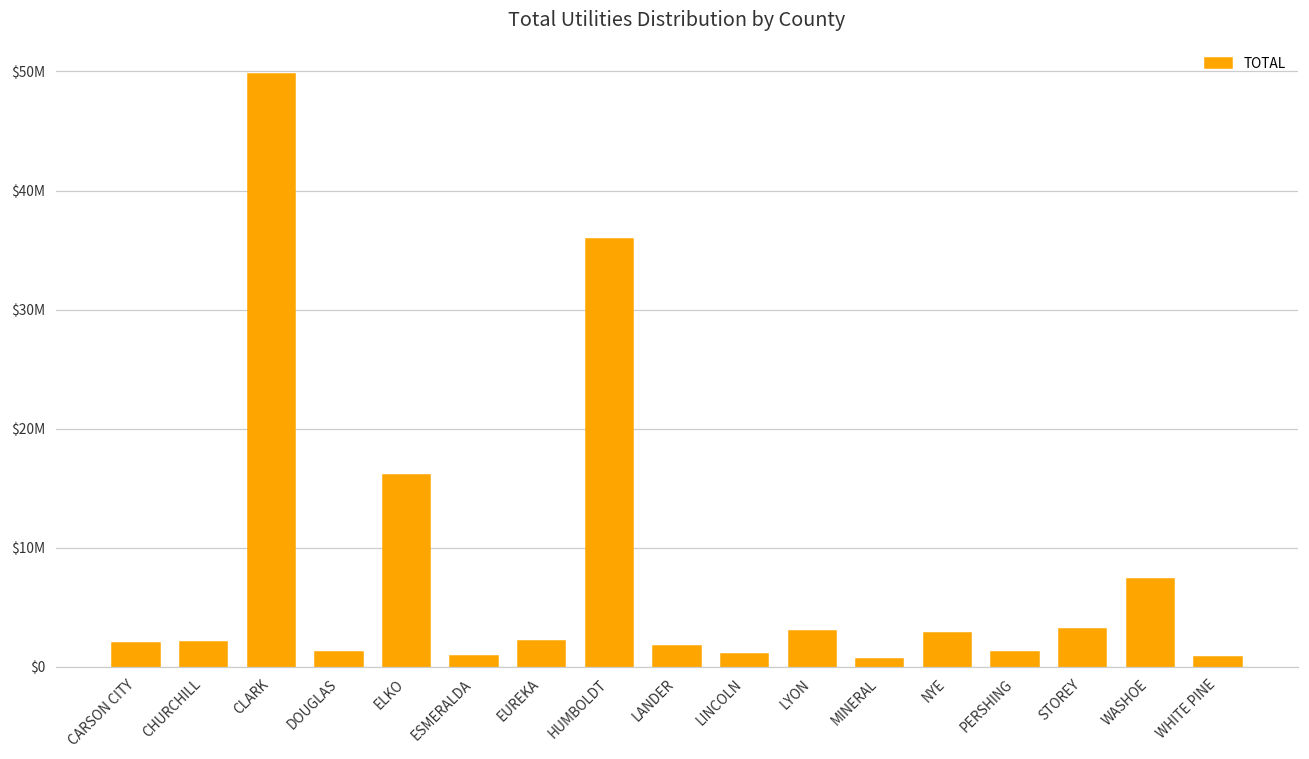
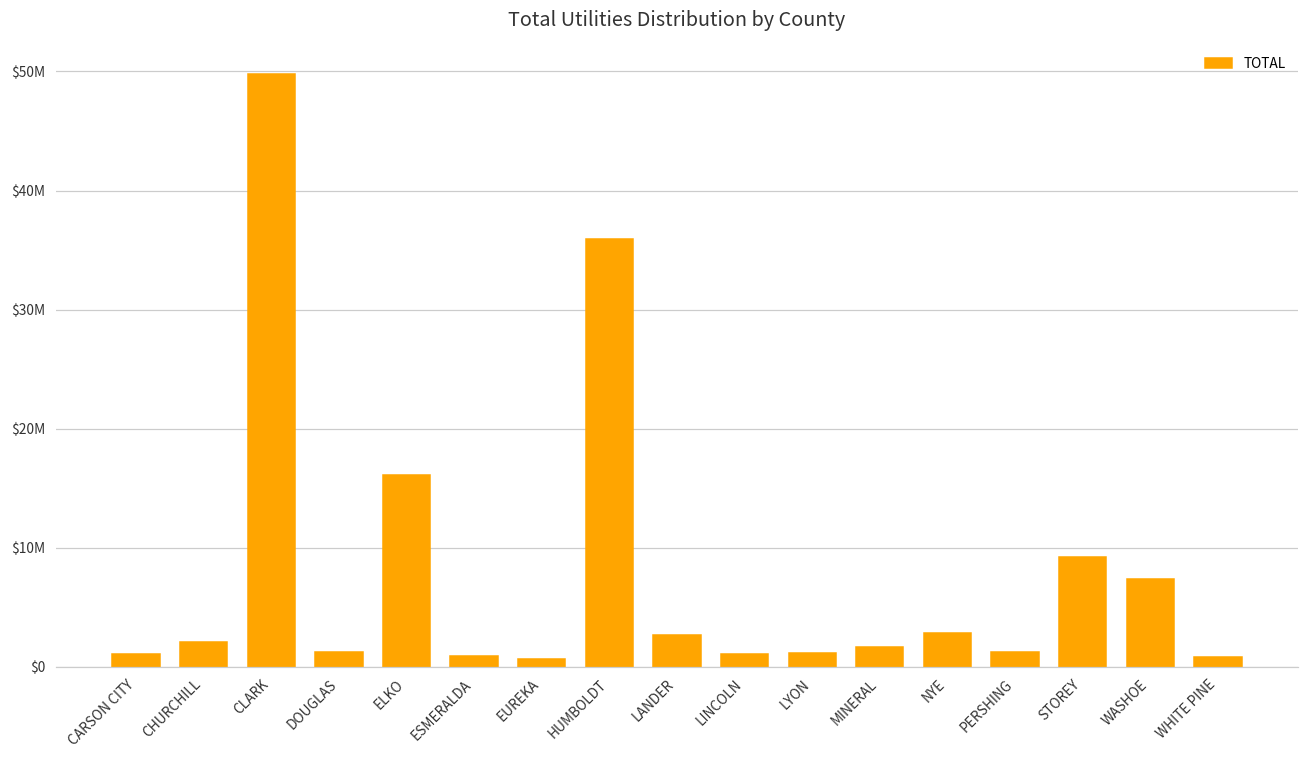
  {
-   "CARSON CITY": "$2000000",
+   "CARSON CITY": "$1100000",
    "CHURCHILL": "$2100000",
    "CLARK": "$49800000",
    "DOUGLAS": "$1200000",
    "ELKO": "$16100000",
    "ESMERALDA": "$900000",
-   "EUREKA": "$2200000",
+   "EUREKA": "$700000",
    "HUMBOLDT": "$36000000",
-   "LANDER": "$1800000",
+   "LANDER": "$2600000",
    "LINCOLN": "$1100000",
-   "LYON": "$3000000",
-   "MINERAL": "$600000",
+   "LYON": "$1200000",
+   "MINERAL": "$1600000",
    "NYE": "$2800000",
    "PERSHING": "$1300000",
-   "STOREY": "$3200000",
+   "STOREY": "$9200000",
    "WASHOE": "$7400000",
    "WHITE PINE": "$800000"
  }
